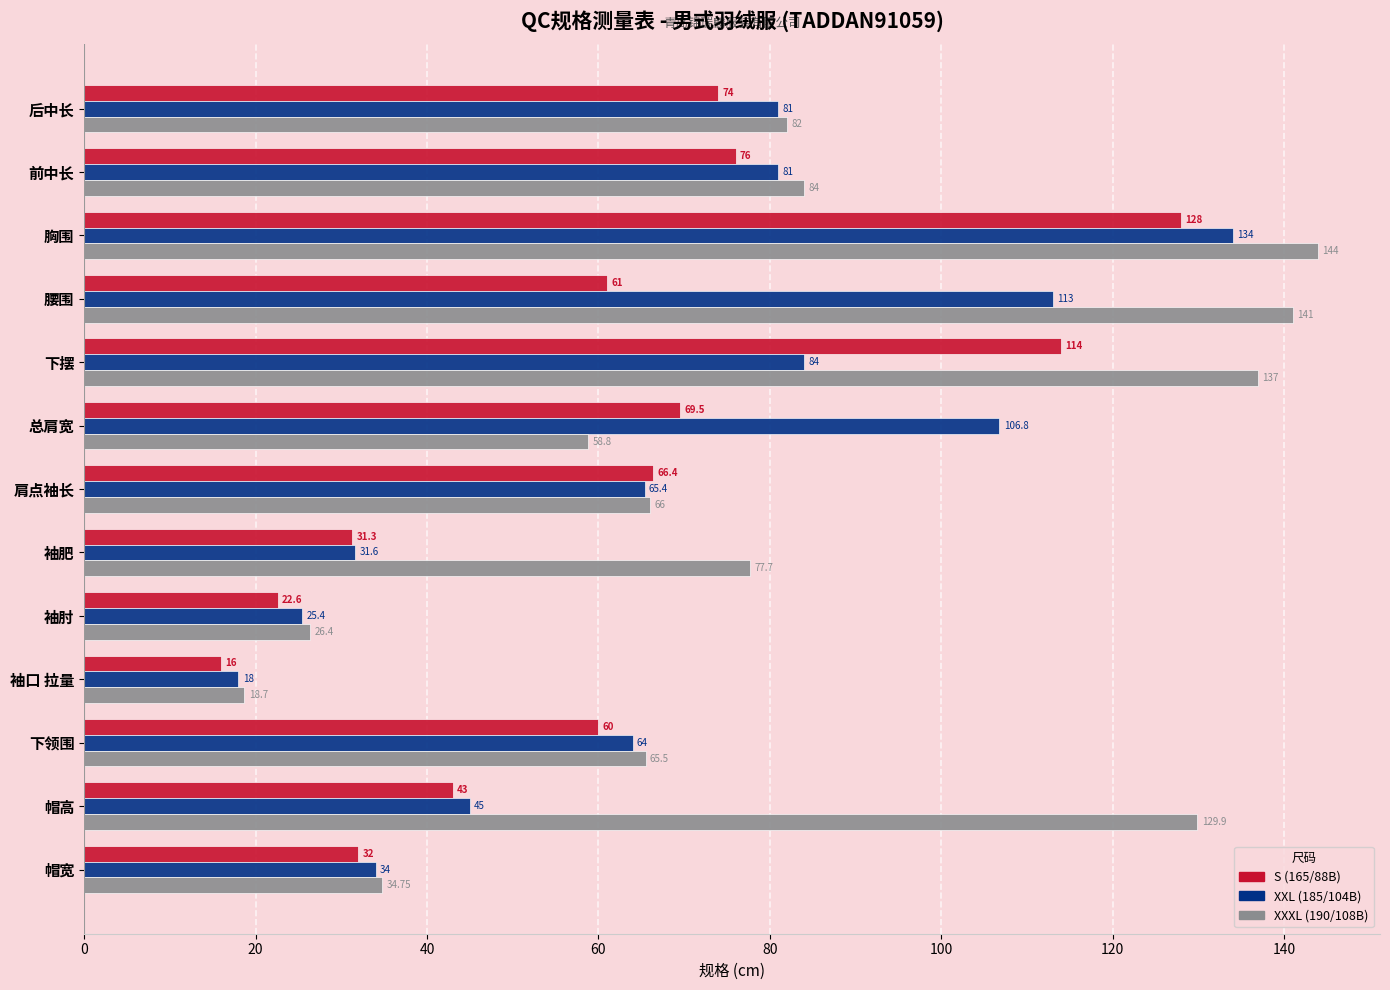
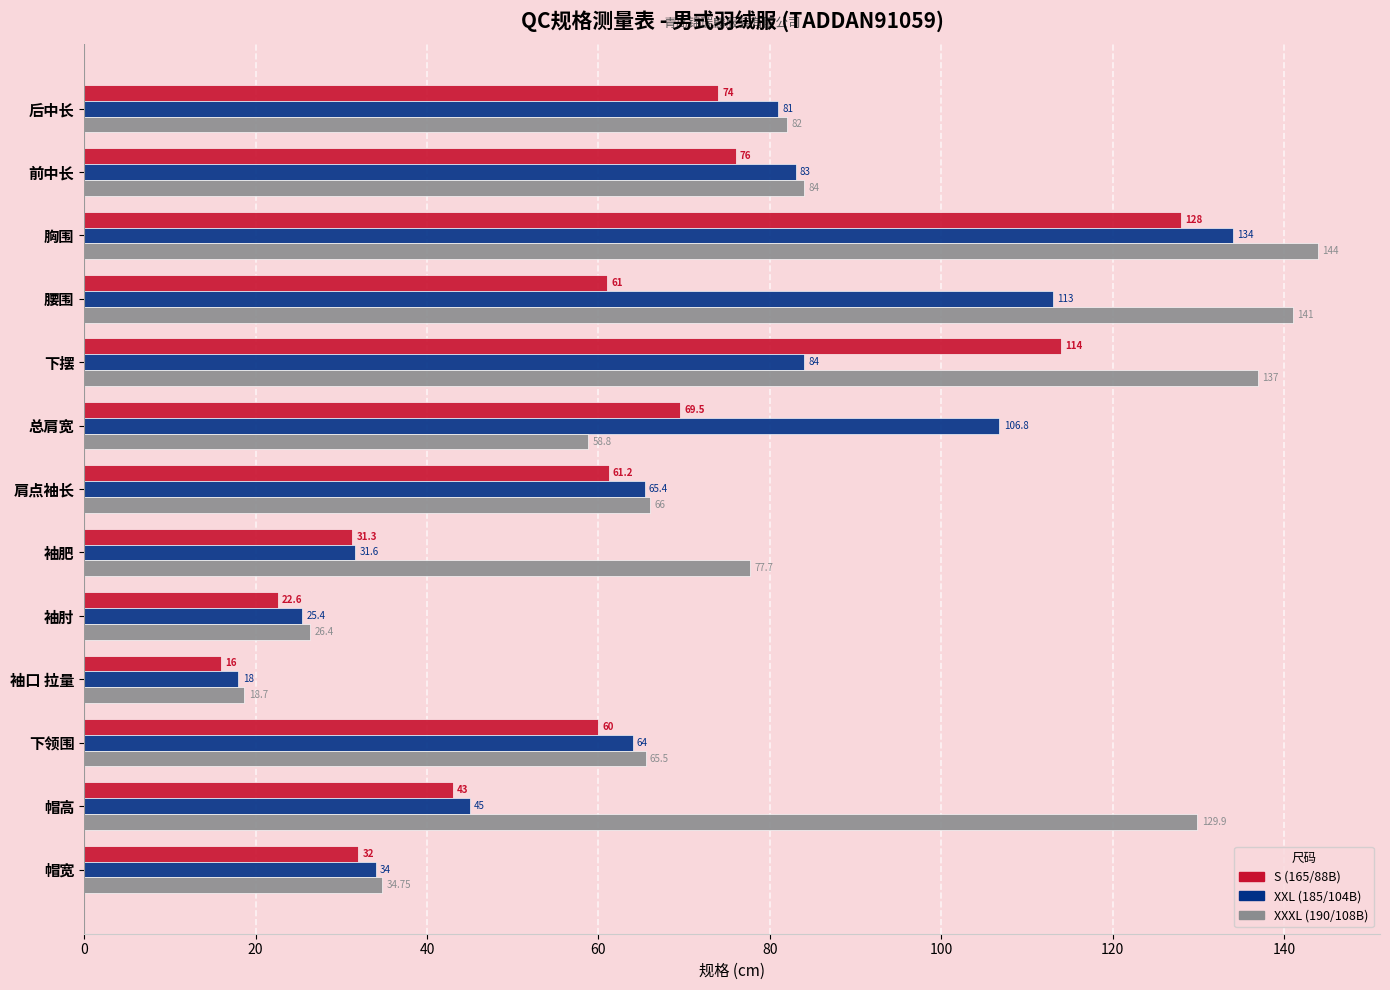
  {
    "S (165/88B)": {
      "后中长": 74,
      "前中长": 76,
      "胸围": 128,
      "腰围": 61,
      "下摆": 114,
      "总肩宽": 69.5,
-     "肩点袖长": 66.4,
+     "肩点袖长": 61.2,
      "袖肥": 31.3,
      "袖肘": 22.6,
      "袖口 拉量": 16,
      "下领围": 60,
      "帽高": 43,
      "帽宽": 32
    },
    "XXL (185/104B)": {
      "后中长": 81,
-     "前中长": 81,
+     "前中长": 83,
      "胸围": 134,
      "腰围": 113,
      "下摆": 84,
      "总肩宽": 106.8,
      "肩点袖长": 65.4,
      "袖肥": 31.6,
      "袖肘": 25.4,
      "袖口 拉量": 18,
      "下领围": 64,
      "帽高": 45,
      "帽宽": 34
    },
    "XXXL (190/108B)": {
      "后中长": 82,
      "前中长": 84,
      "胸围": 144,
      "腰围": 141,
      "下摆": 137,
      "总肩宽": 58.8,
      "肩点袖长": 66,
      "袖肥": 77.7,
      "袖肘": 26.4,
      "袖口 拉量": 18.7,
      "下领围": 65.5,
      "帽高": 129.9,
      "帽宽": 34.75
    }
  }
